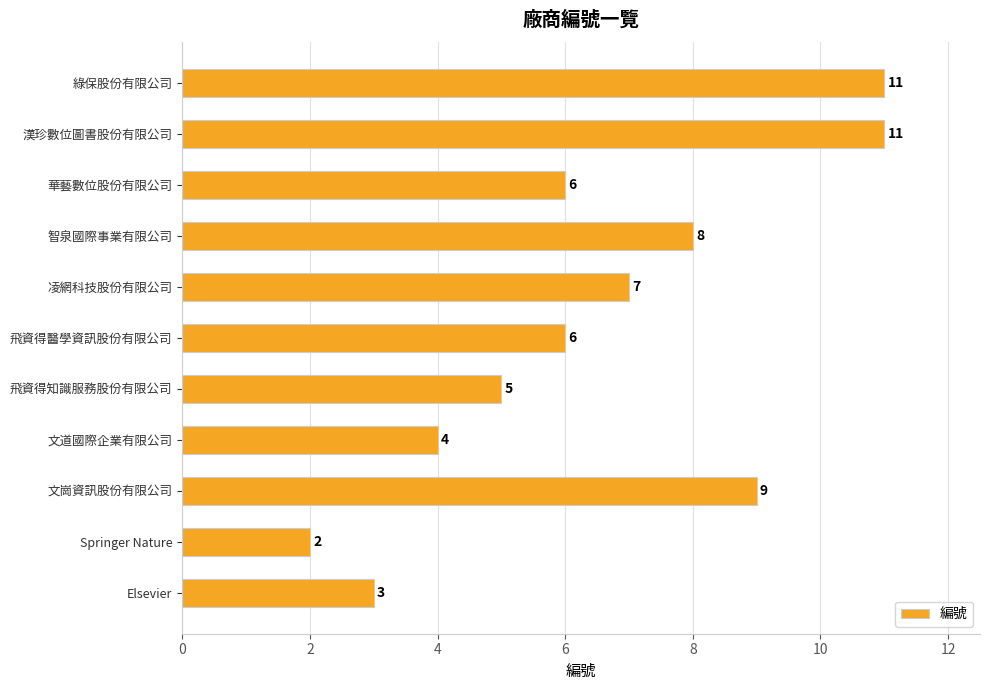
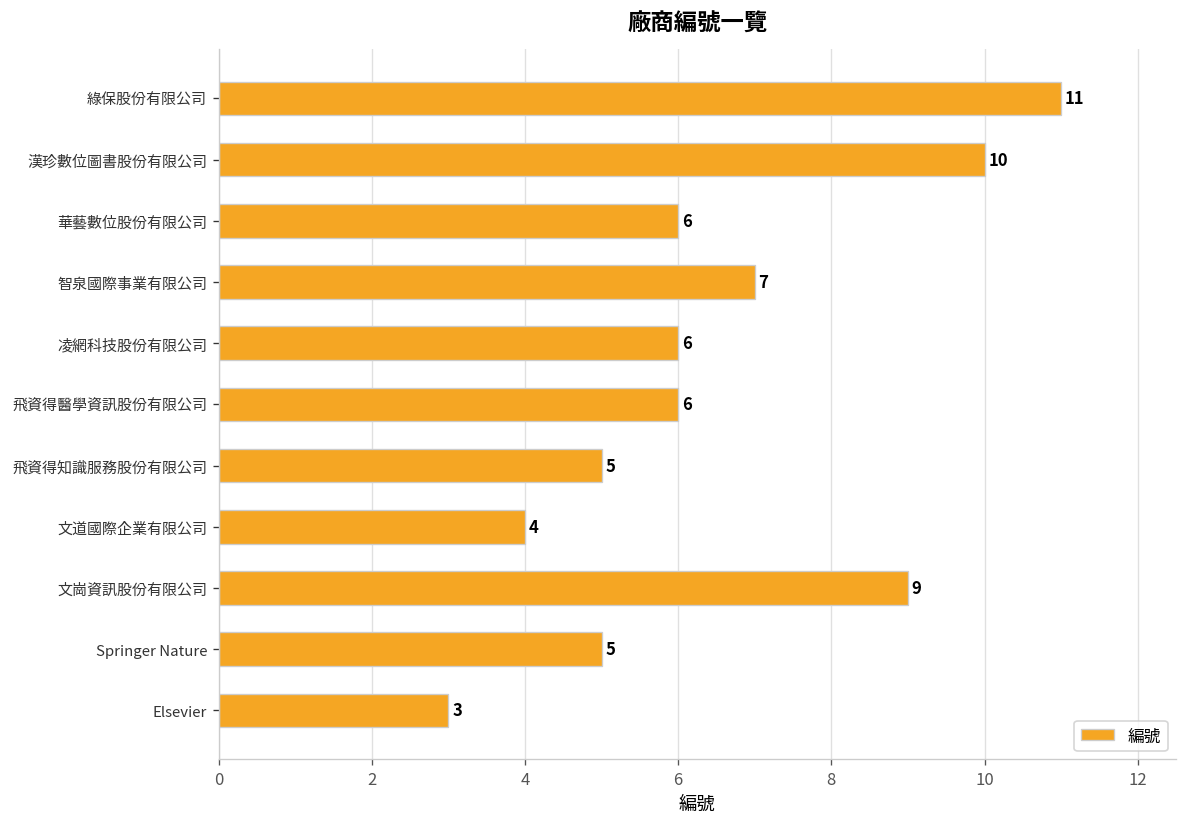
  {
    "綠保股份有限公司": 11,
-   "漢珍數位圖書股份有限公司": 11,
+   "漢珍數位圖書股份有限公司": 10,
    "華藝數位股份有限公司": 6,
-   "智泉國際事業有限公司": 8,
-   "凌網科技股份有限公司": 7,
+   "智泉國際事業有限公司": 7,
+   "凌網科技股份有限公司": 6,
    "飛資得醫學資訊股份有限公司": 6,
    "飛資得知識服務股份有限公司": 5,
    "文道國際企業有限公司": 4,
    "文崗資訊股份有限公司": 9,
-   "Springer Nature": 2,
+   "Springer Nature": 5,
    "Elsevier": 3
  }
